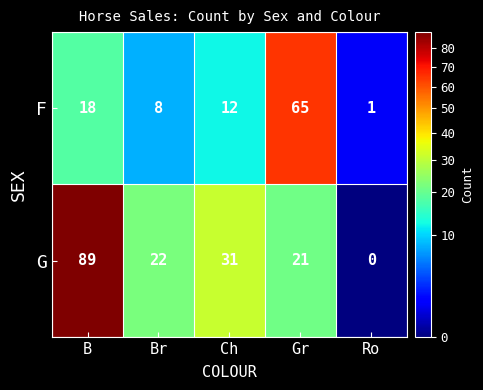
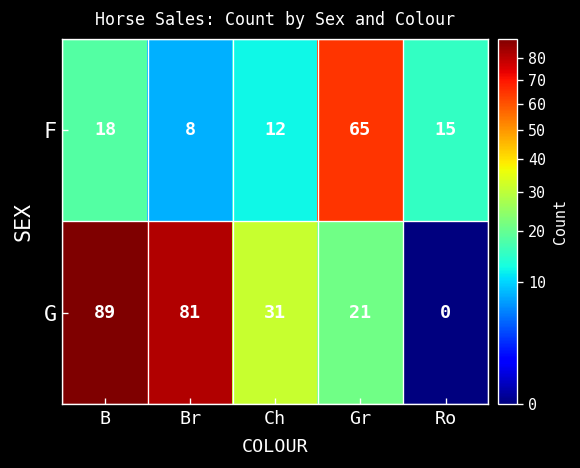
  {
    "F": {
      "B": 18,
      "Br": 8,
      "Ch": 12,
      "Gr": 65,
-     "Ro": 1
+     "Ro": 15
    },
    "G": {
      "B": 89,
-     "Br": 22,
+     "Br": 81,
      "Ch": 31,
      "Gr": 21,
      "Ro": 0
    }
  }
